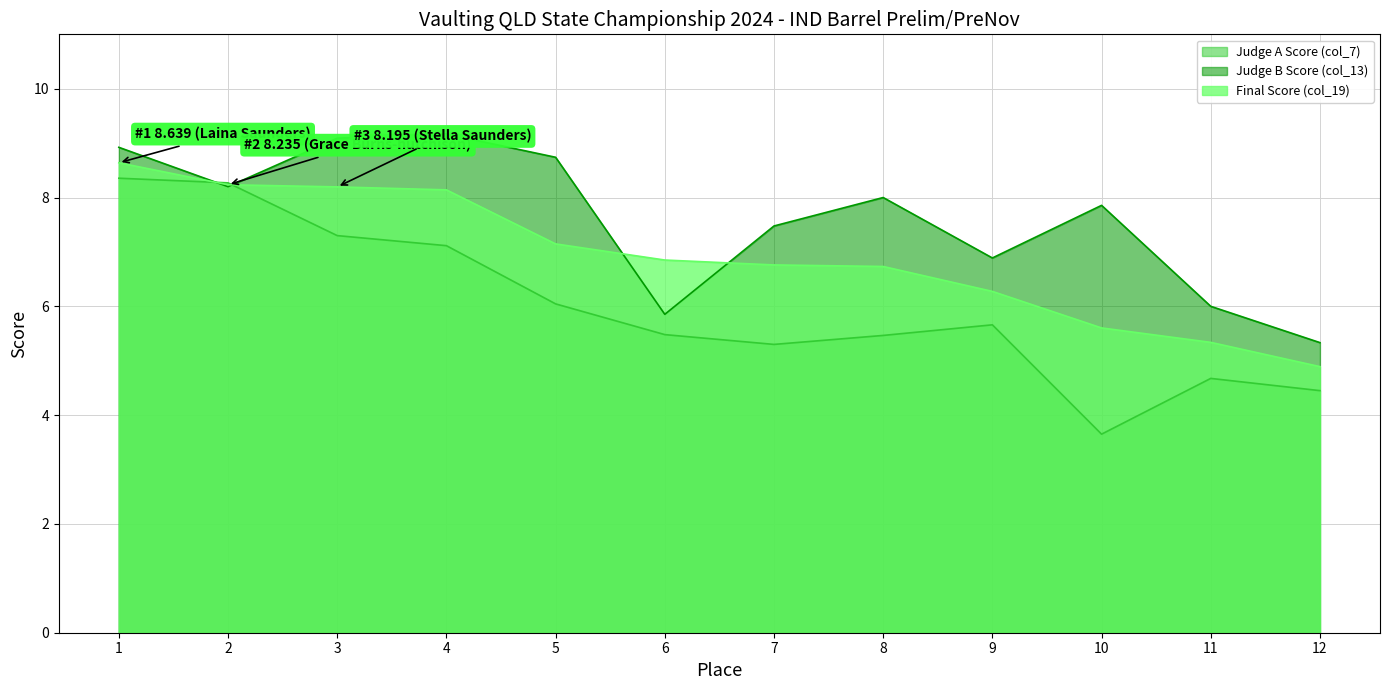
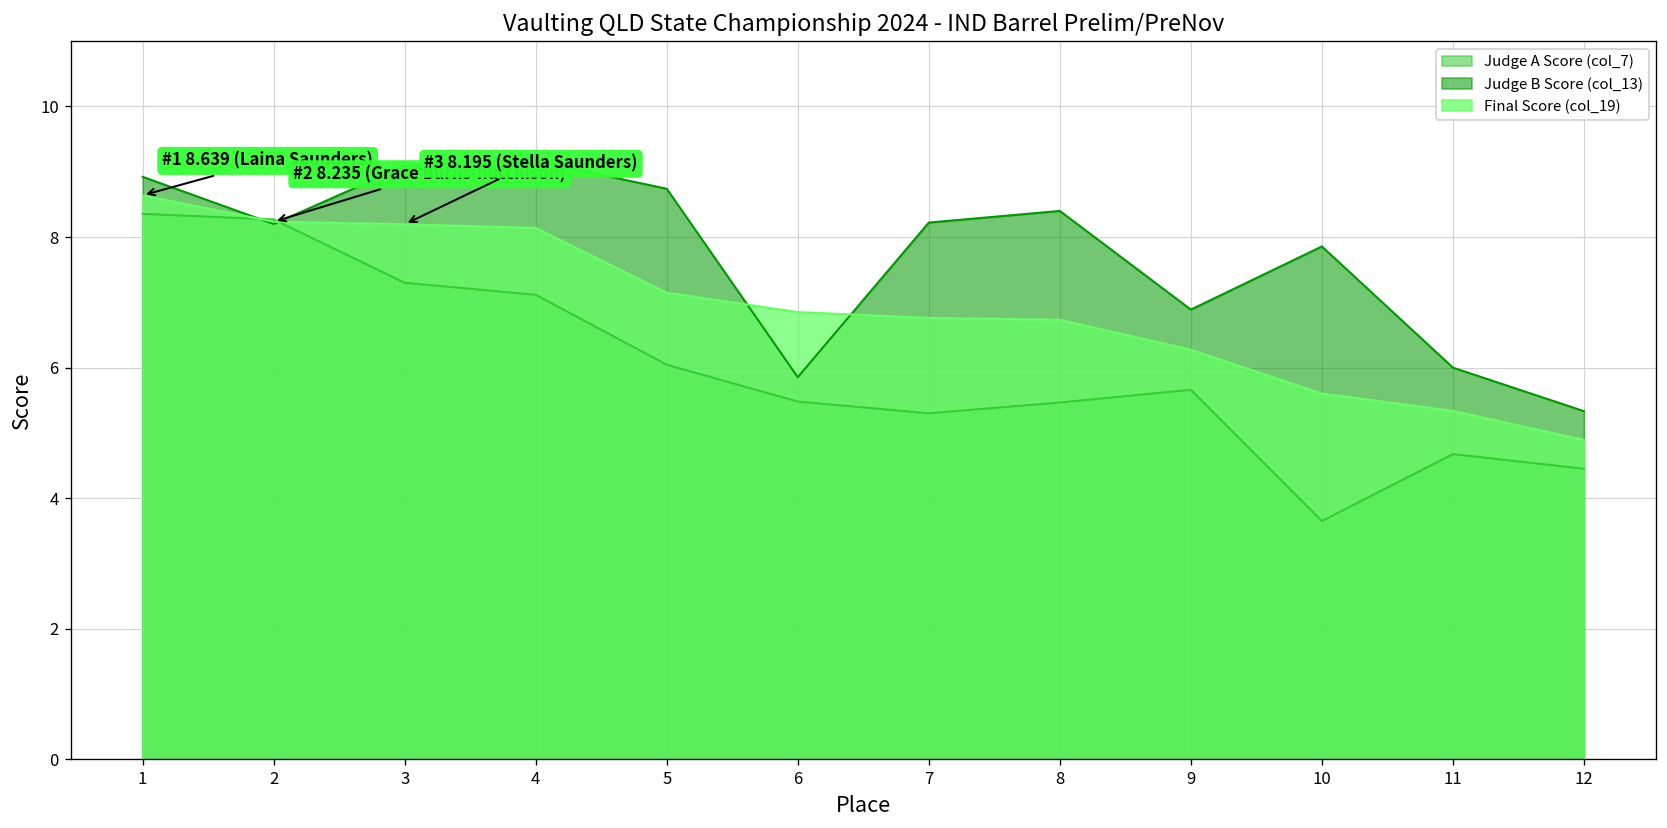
  {
    "Judge B Score (col_13)": {
      "5": 8.7,
      "6": 5.9,
-     "7": 7.5,
-     "8": 8.0,
+     "7": 8.2,
+     "8": 8.4,
      "9": 6.9,
      "10": 7.9,
      "11": 6.0,
      "12": 5.3
    }
  }
